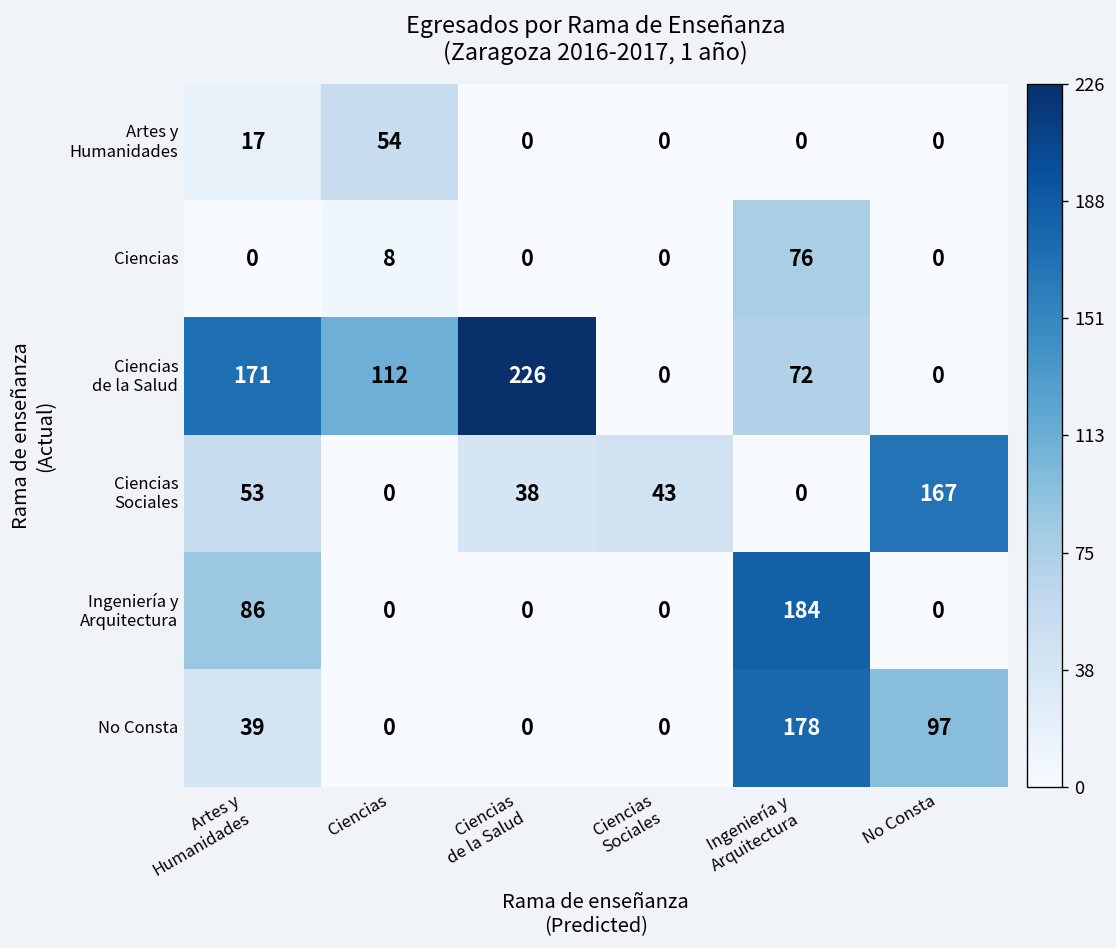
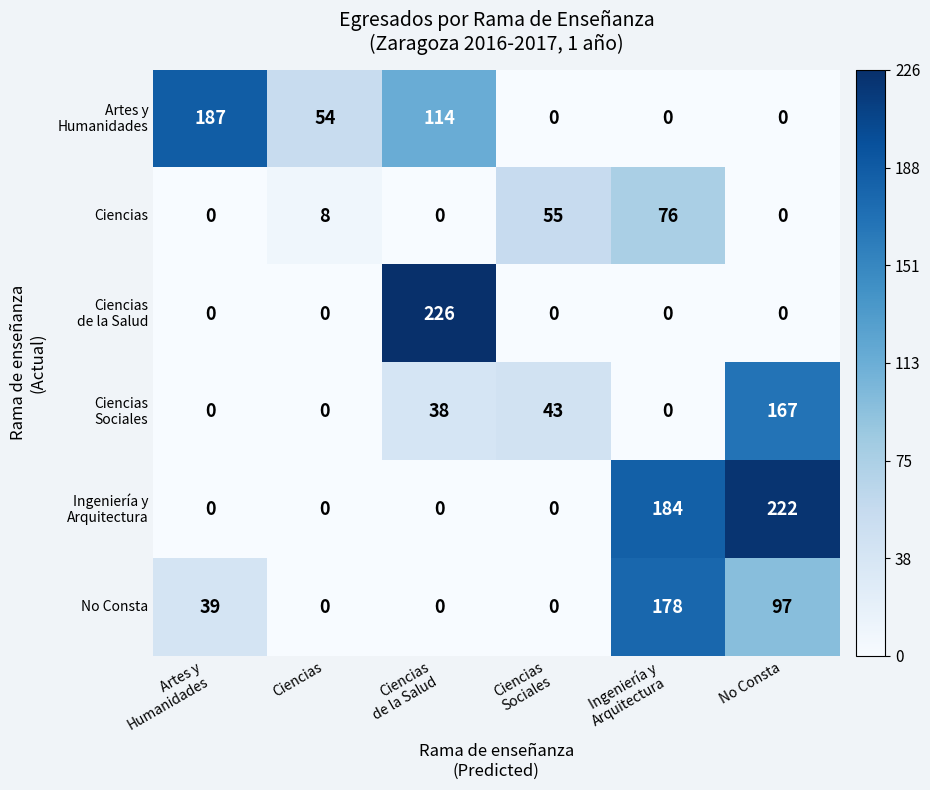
  {
    "Artes y Humanidades": {
-     "Artes y Humanidades": 17,
+     "Artes y Humanidades": 187,
      "Ciencias": 54,
-     "Ciencias de la Salud": 0,
+     "Ciencias de la Salud": 114,
      "Ciencias Sociales": 0,
      "Ingeniería y Arquitectura": 0,
      "No Consta": 0
    },
    "Ciencias": {
      "Artes y Humanidades": 0,
      "Ciencias": 8,
      "Ciencias de la Salud": 0,
-     "Ciencias Sociales": 0,
+     "Ciencias Sociales": 55,
      "Ingeniería y Arquitectura": 76,
      "No Consta": 0
    },
    "Ciencias de la Salud": {
-     "Artes y Humanidades": 171,
-     "Ciencias": 112,
+     "Artes y Humanidades": 0,
+     "Ciencias": 0,
      "Ciencias de la Salud": 226,
      "Ciencias Sociales": 0,
-     "Ingeniería y Arquitectura": 72,
+     "Ingeniería y Arquitectura": 0,
      "No Consta": 0
    },
    "Ciencias Sociales": {
-     "Artes y Humanidades": 53,
+     "Artes y Humanidades": 0,
      "Ciencias": 0,
      "Ciencias de la Salud": 38,
      "Ciencias Sociales": 43,
      "Ingeniería y Arquitectura": 0,
      "No Consta": 167
    },
    "Ingeniería y Arquitectura": {
-     "Artes y Humanidades": 86,
+     "Artes y Humanidades": 0,
      "Ciencias": 0,
      "Ciencias de la Salud": 0,
      "Ciencias Sociales": 0,
      "Ingeniería y Arquitectura": 184,
-     "No Consta": 0
+     "No Consta": 222
    },
    "No Consta": {
      "Artes y Humanidades": 39,
      "Ciencias": 0,
      "Ciencias de la Salud": 0,
      "Ciencias Sociales": 0,
      "Ingeniería y Arquitectura": 178,
      "No Consta": 97
    }
  }
